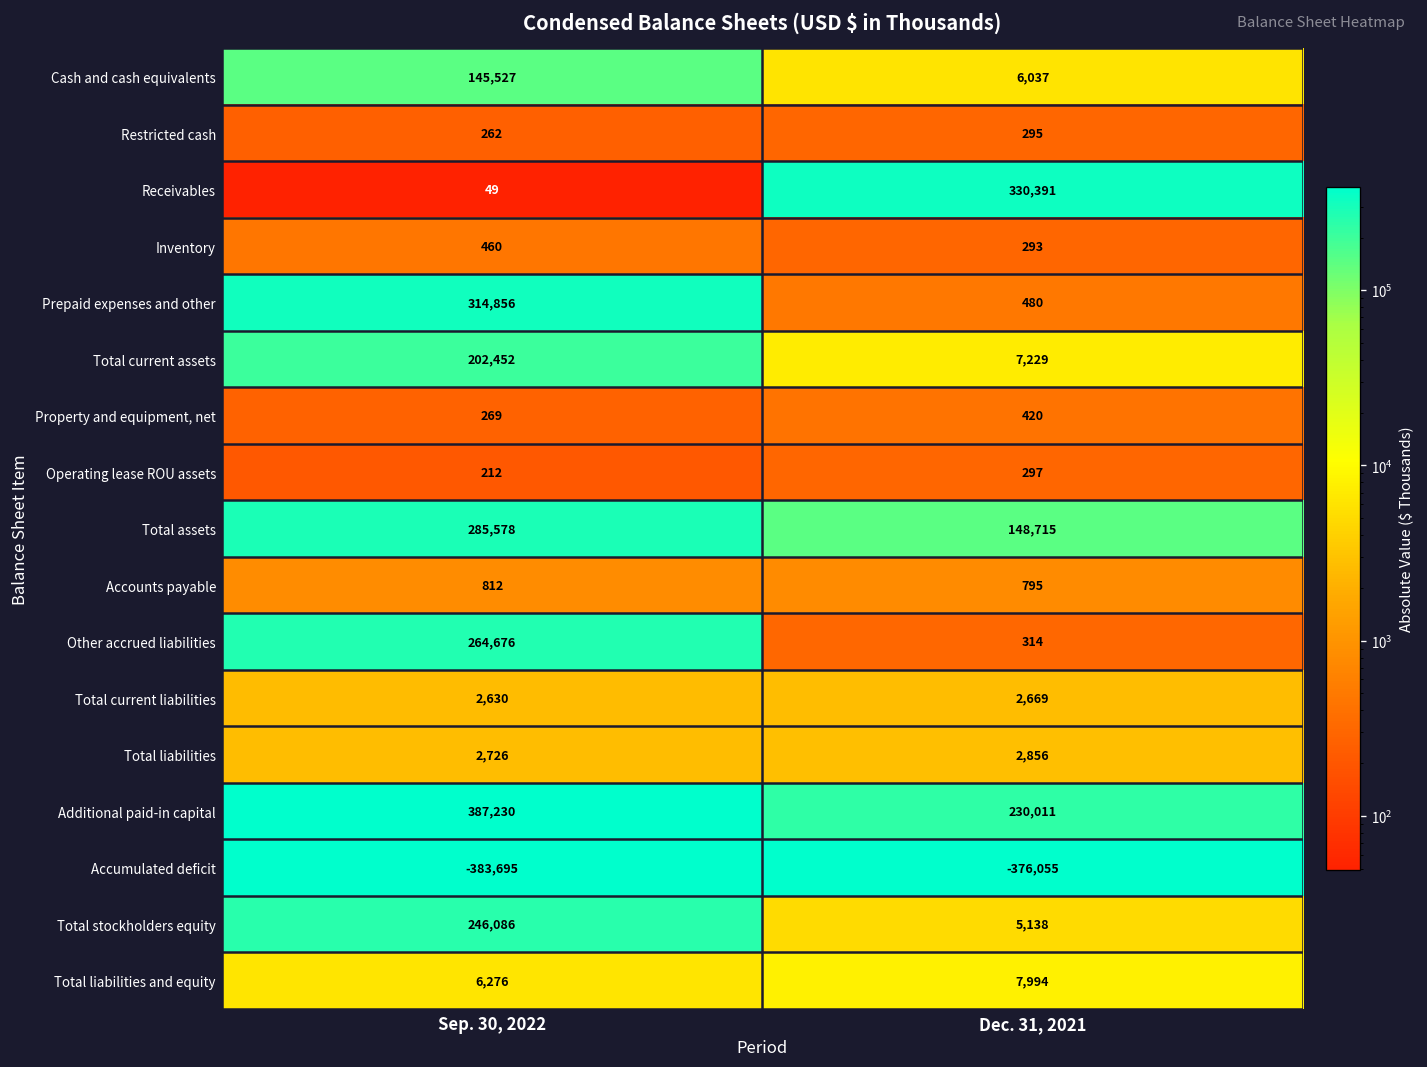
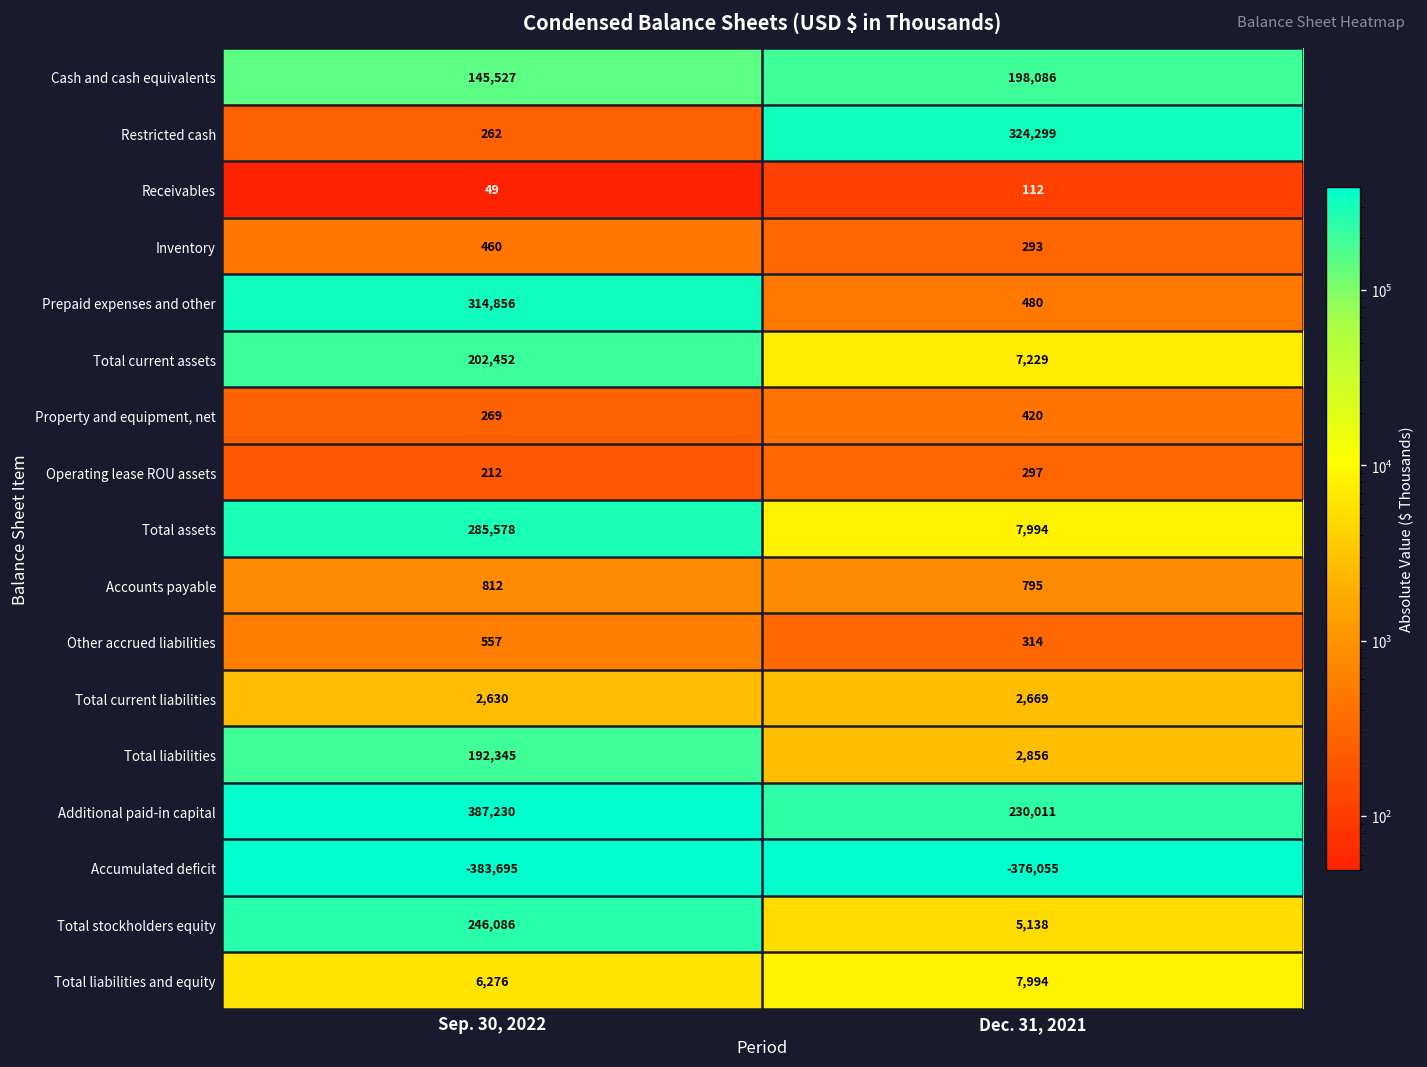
  {
    "Cash and cash equivalents": {
      "Sep. 30, 2022": "145,527",
-     "Dec. 31, 2021": "6,037"
+     "Dec. 31, 2021": "198,086"
    },
    "Restricted cash": {
      "Sep. 30, 2022": "262",
-     "Dec. 31, 2021": "295"
+     "Dec. 31, 2021": "324,299"
    },
    "Receivables": {
      "Sep. 30, 2022": "49",
-     "Dec. 31, 2021": "330,391"
+     "Dec. 31, 2021": "112"
    },
    "Inventory": {
      "Sep. 30, 2022": "460",
      "Dec. 31, 2021": "293"
    },
    "Prepaid expenses and other": {
      "Sep. 30, 2022": "314,856",
      "Dec. 31, 2021": "480"
    },
    "Total current assets": {
      "Sep. 30, 2022": "202,452",
      "Dec. 31, 2021": "7,229"
    },
    "Property and equipment, net": {
      "Sep. 30, 2022": "269",
      "Dec. 31, 2021": "420"
    },
    "Operating lease ROU assets": {
      "Sep. 30, 2022": "212",
      "Dec. 31, 2021": "297"
    },
    "Total assets": {
      "Sep. 30, 2022": "285,578",
-     "Dec. 31, 2021": "148,715"
+     "Dec. 31, 2021": "7,994"
    },
    "Accounts payable": {
      "Sep. 30, 2022": "812",
      "Dec. 31, 2021": "795"
    },
    "Other accrued liabilities": {
-     "Sep. 30, 2022": "264,676",
+     "Sep. 30, 2022": "557",
      "Dec. 31, 2021": "314"
    },
    "Total current liabilities": {
      "Sep. 30, 2022": "2,630",
      "Dec. 31, 2021": "2,669"
    },
    "Total liabilities": {
-     "Sep. 30, 2022": "2,726",
+     "Sep. 30, 2022": "192,345",
      "Dec. 31, 2021": "2,856"
    },
    "Additional paid-in capital": {
      "Sep. 30, 2022": "387,230",
      "Dec. 31, 2021": "230,011"
    },
    "Accumulated deficit": {
      "Sep. 30, 2022": "-383,695",
      "Dec. 31, 2021": "-376,055"
    },
    "Total stockholders equity": {
      "Sep. 30, 2022": "246,086",
      "Dec. 31, 2021": "5,138"
    },
    "Total liabilities and equity": {
      "Sep. 30, 2022": "6,276",
      "Dec. 31, 2021": "7,994"
    }
  }
